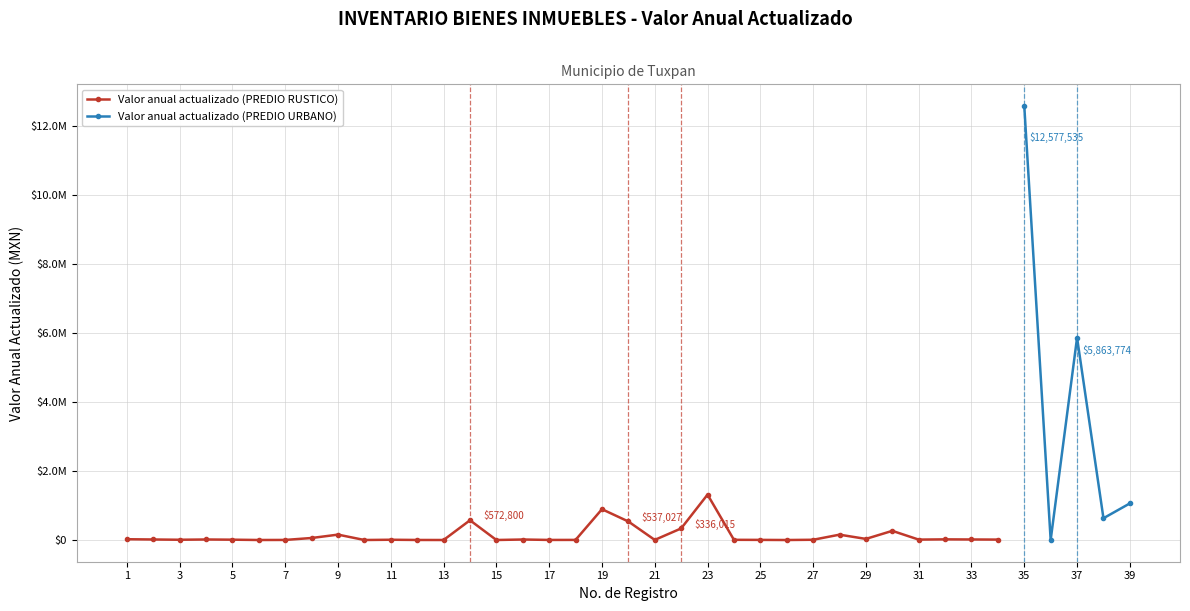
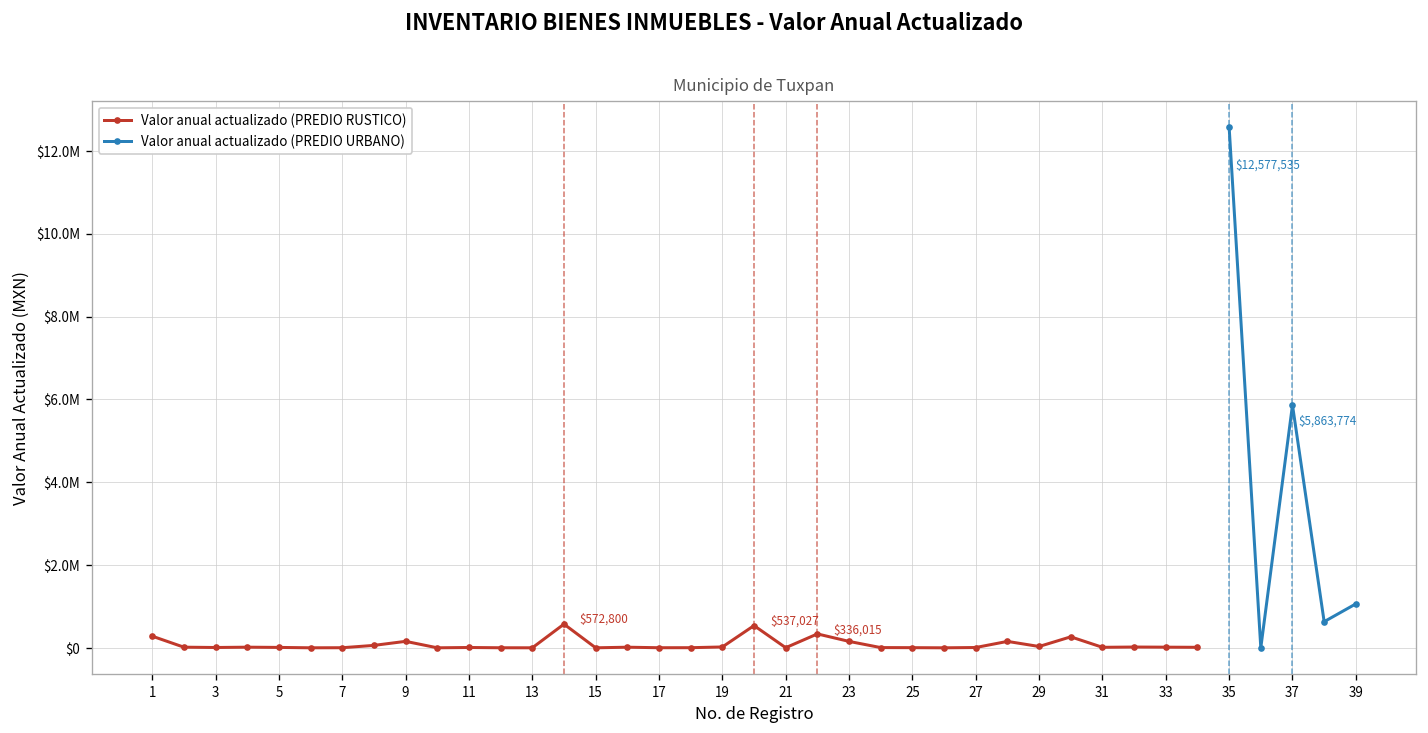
  {
    "Valor anual actualizado (PREDIO RUSTICO)": {
-     "1": "$0",
+     "1": "$300000",
      "3": "$0",
      "5": "$0",
      "7": "$0",
      "9": "$200000",
      "11": "$0",
      "13": "$0",
      "15": "$0",
      "17": "$0",
-     "19": "$900000",
+     "19": "$0",
      "21": "$0",
-     "23": "$1300000",
+     "23": "$200000",
      "25": "$0",
      "27": "$0",
      "29": "$0",
      "31": "$0",
      "33": "$0"
    },
    "Valor anual actualizado (PREDIO URBANO)": {
      "37": "$5,863,774"
    }
  }
